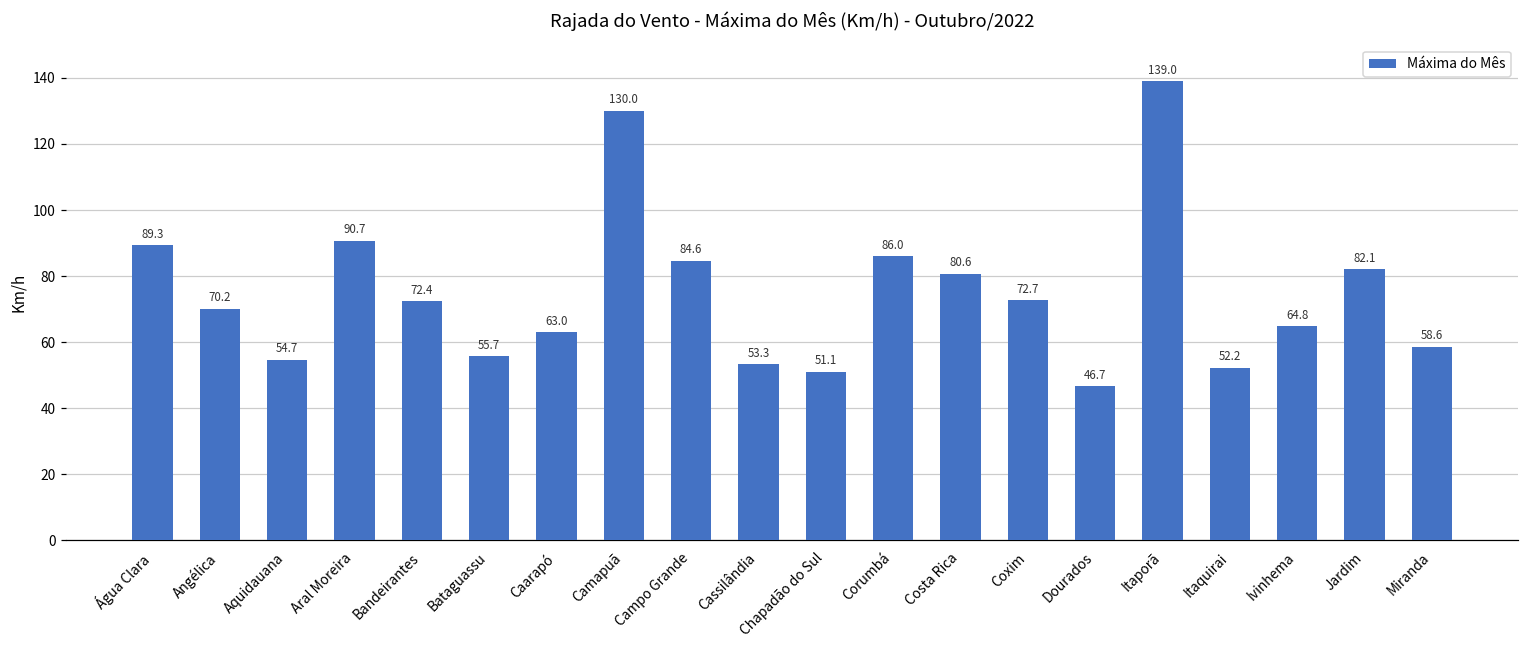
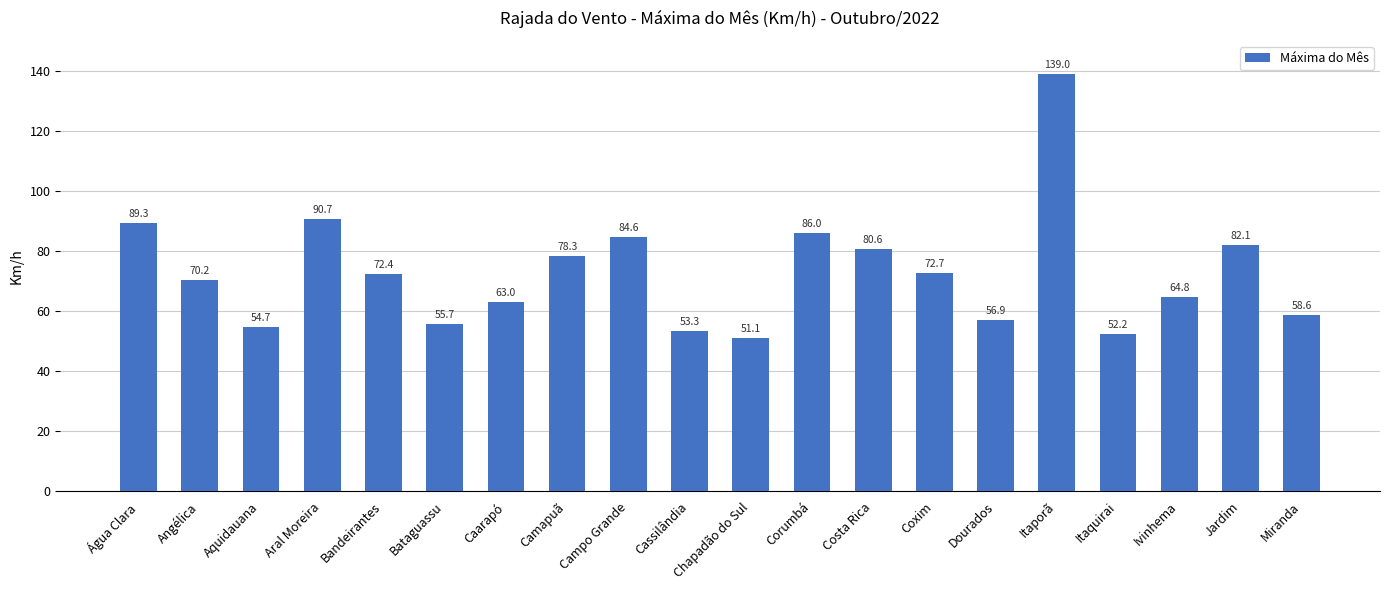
  {
    "Água Clara": 89.3,
    "Angélica": 70.2,
    "Aquidauana": 54.7,
    "Aral Moreira": 90.7,
    "Bandeirantes": 72.4,
    "Bataguassu": 55.7,
    "Caarapó": 63.0,
-   "Camapuã": 130.0,
+   "Camapuã": 78.3,
    "Campo Grande": 84.6,
    "Cassilândia": 53.3,
    "Chapadão do Sul": 51.1,
    "Corumbá": 86.0,
    "Costa Rica": 80.6,
    "Coxim": 72.7,
-   "Dourados": 46.7,
+   "Dourados": 56.9,
    "Itaporã": 139.0,
    "Itaquirai": 52.2,
    "Ivinhema": 64.8,
    "Jardim": 82.1,
    "Miranda": 58.6
  }
